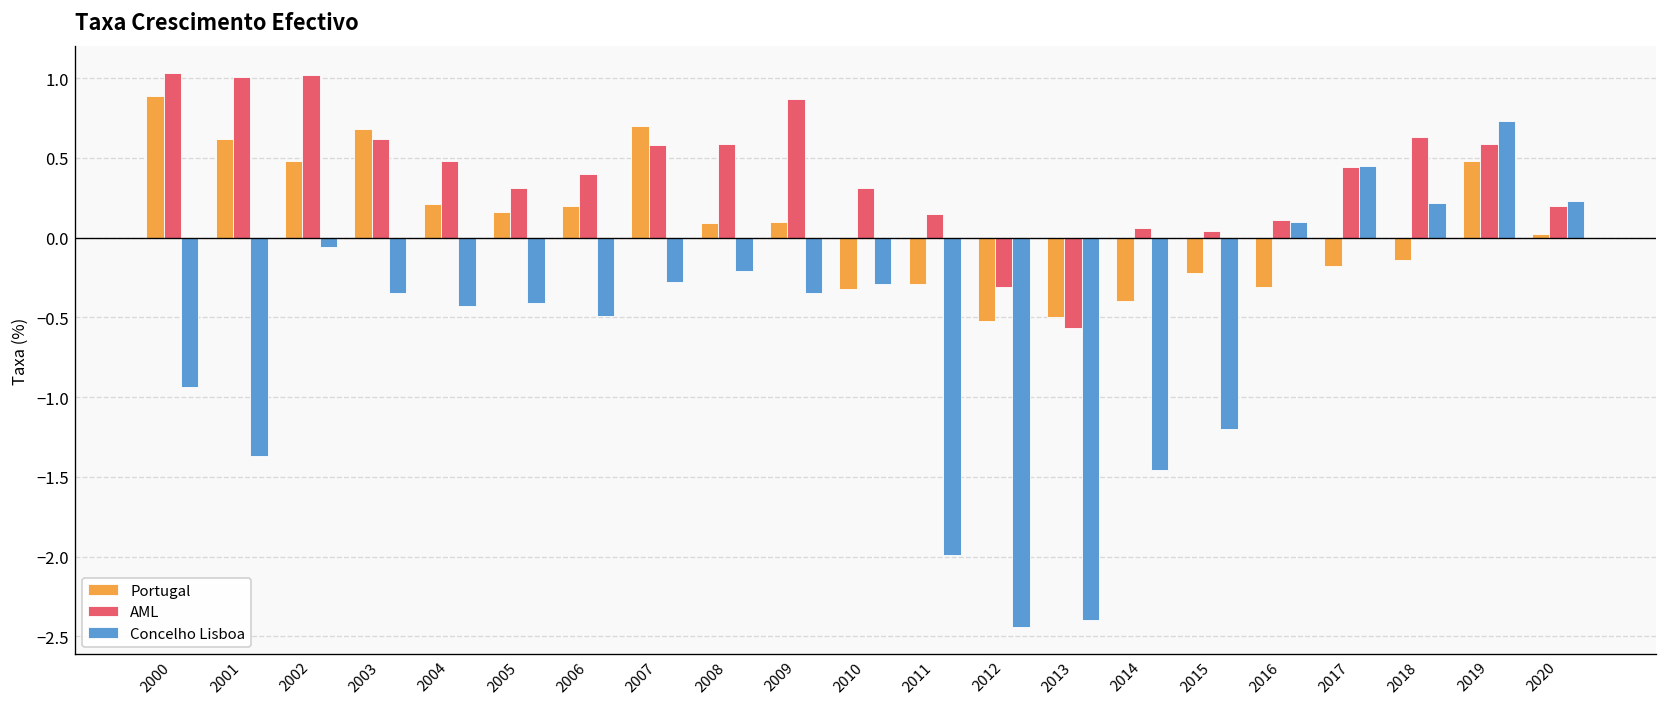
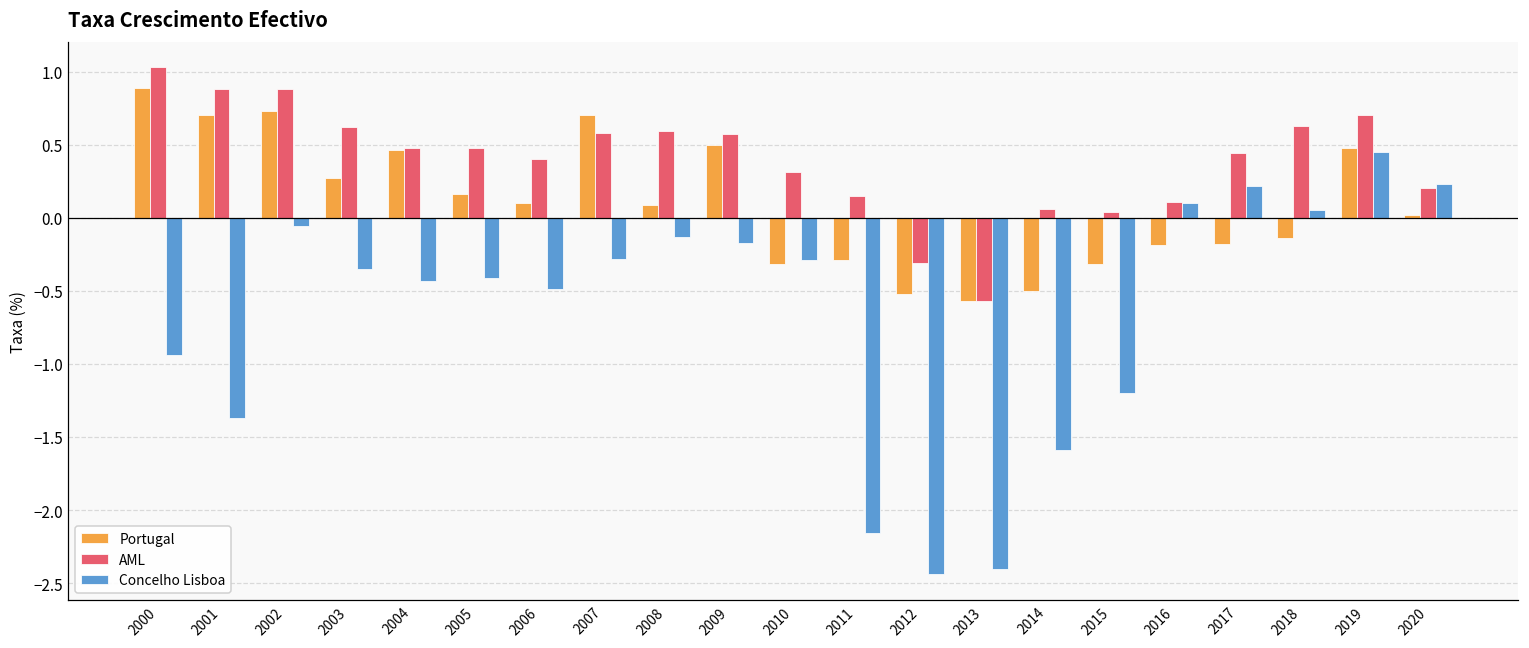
  {
    "Portugal": {
      "2000": 0.89,
-     "2001": 0.62,
-     "2002": 0.48,
-     "2003": 0.68,
-     "2004": 0.21,
+     "2001": 0.70,
+     "2002": 0.73,
+     "2003": 0.27,
+     "2004": 0.46,
      "2005": 0.16,
-     "2006": 0.2,
+     "2006": 0.1,
      "2007": 0.70,
      "2008": 0.09,
-     "2009": 0.1,
+     "2009": 0.5,
      "2010": -0.32,
      "2011": -0.29,
      "2012": -0.52,
-     "2013": -0.50,
-     "2014": -0.4,
-     "2015": -0.22,
-     "2016": -0.31,
+     "2013": -0.57,
+     "2014": -0.5,
+     "2015": -0.32,
+     "2016": -0.19,
      "2017": -0.18,
      "2018": -0.14,
      "2019": 0.48,
      "2020": 0.02
    },
    "AML": {
      "2000": 1.03,
-     "2001": 1.01,
-     "2002": 1.02,
+     "2001": 0.88,
+     "2002": 0.88,
      "2003": 0.62,
      "2004": 0.48,
-     "2005": 0.31,
+     "2005": 0.48,
      "2006": 0.40,
      "2007": 0.58,
      "2008": 0.59,
-     "2009": 0.87,
+     "2009": 0.57,
      "2010": 0.31,
      "2011": 0.15,
      "2012": -0.31,
      "2013": -0.57,
      "2014": 0.06,
      "2015": 0.04,
      "2016": 0.11,
      "2017": 0.44,
      "2018": 0.63,
-     "2019": 0.59,
+     "2019": 0.70,
      "2020": 0.20
    },
    "Concelho Lisboa": {
      "2000": -0.94,
      "2001": -1.37,
      "2002": -0.06,
      "2003": -0.35,
      "2004": -0.43,
      "2005": -0.41,
      "2006": -0.49,
      "2007": -0.28,
-     "2008": -0.21,
-     "2009": -0.35,
+     "2008": -0.13,
+     "2009": -0.17,
      "2010": -0.29,
-     "2011": -1.99,
+     "2011": -2.16,
      "2012": -2.44,
      "2013": -2.40,
-     "2014": -1.46,
+     "2014": -1.59,
      "2015": -1.20,
      "2016": 0.10,
-     "2017": 0.45,
-     "2018": 0.22,
-     "2019": 0.73,
+     "2017": 0.22,
+     "2018": 0.05,
+     "2019": 0.45,
      "2020": 0.23
    }
  }
